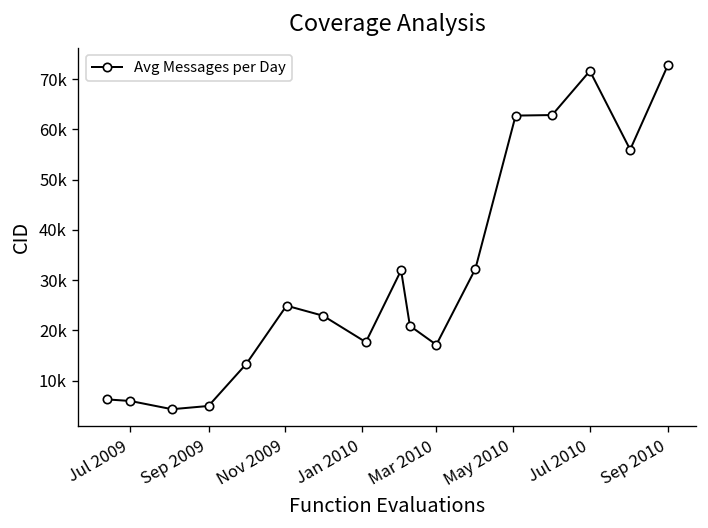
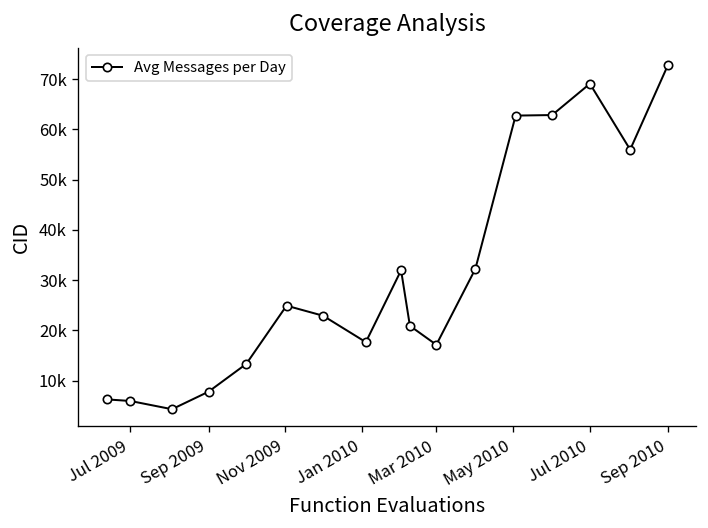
  {
    "Jul 2009": 6000,
-   "Sep 2009": 5000,
+   "Sep 2009": 8000,
    "Mar 2010": 17000,
-   "Jul 2010": 72000,
+   "Jul 2010": 69000,
    "Sep 2010": 73000
  }
